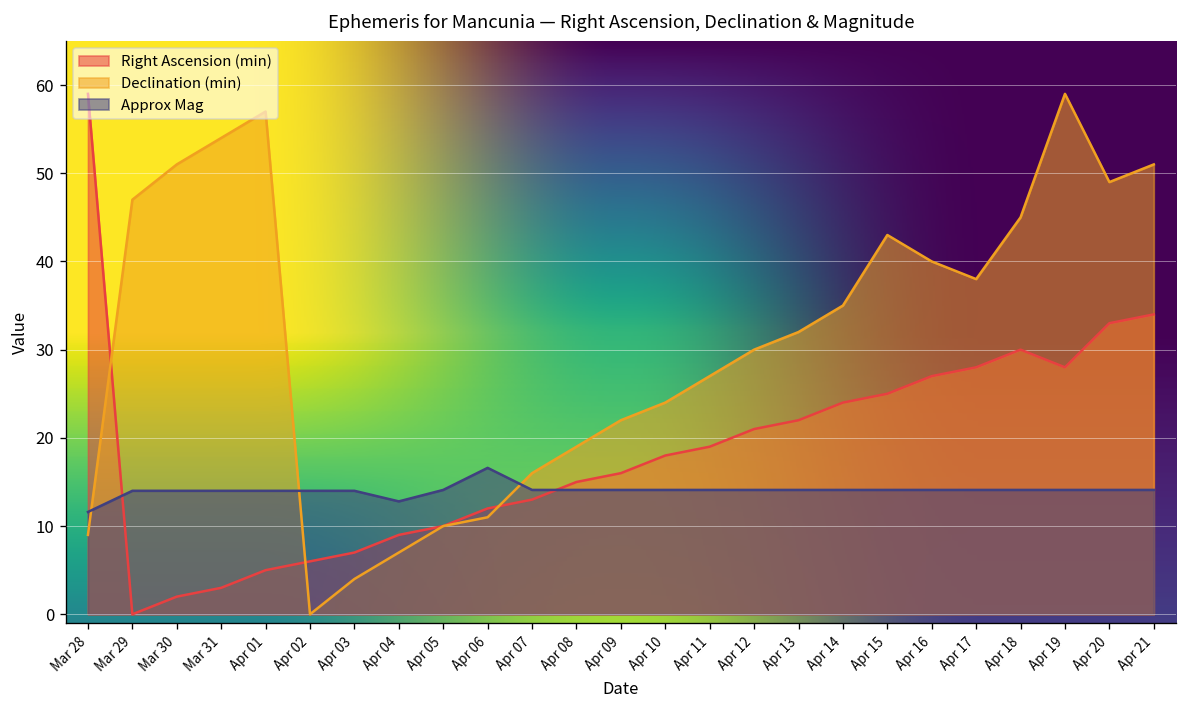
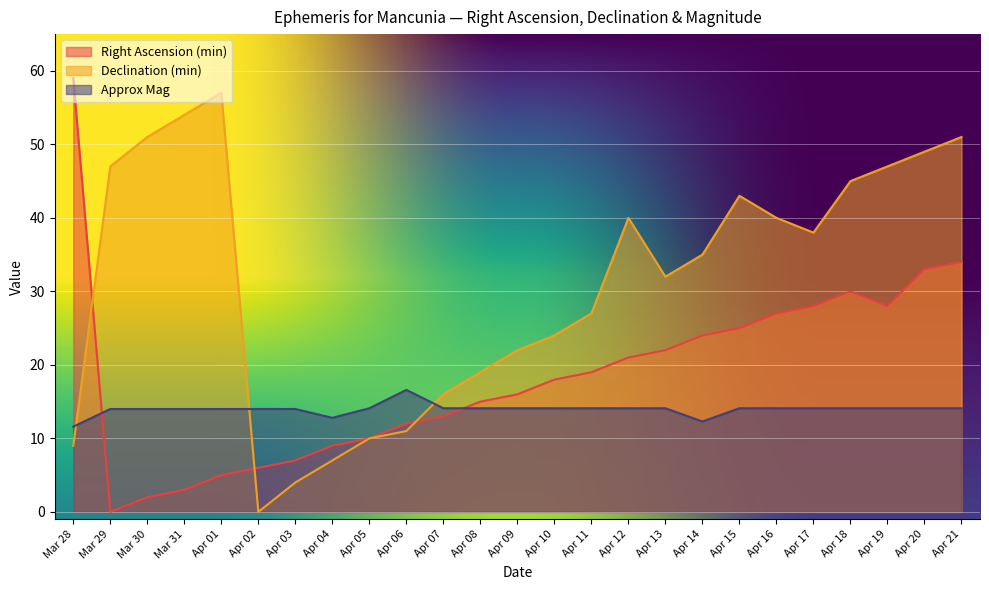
  {
    "Right Ascension (min)": {
      "Mar 29": 0,
      "Mar 30": 2,
      "Mar 31": 3,
      "Apr 01": 5,
      "Apr 02": 6,
      "Apr 03": 7,
      "Apr 04": 9,
      "Apr 06": 12,
      "Apr 07": 13,
      "Apr 08": 15,
      "Apr 09": 16,
      "Apr 10": 18,
      "Apr 11": 19,
      "Apr 12": 21,
      "Apr 13": 22,
      "Apr 14": 24,
      "Apr 15": 25,
      "Apr 16": 27,
      "Apr 17": 28,
      "Apr 18": 30,
      "Apr 19": 28,
      "Apr 20": 33,
      "Apr 21": 34
    },
    "Declination (min)": {
      "Mar 28": 9,
      "Mar 29": 47,
      "Mar 30": 51,
      "Mar 31": 54,
      "Apr 02": 0,
      "Apr 03": 4,
      "Apr 04": 7,
      "Apr 06": 11,
      "Apr 07": 16,
      "Apr 08": 19,
      "Apr 09": 22,
      "Apr 10": 24,
      "Apr 11": 27,
-     "Apr 12": 30,
+     "Apr 12": 40,
      "Apr 13": 32,
      "Apr 14": 35,
      "Apr 15": 43,
      "Apr 16": 40,
      "Apr 17": 38,
      "Apr 18": 45,
-     "Apr 19": 59,
+     "Apr 19": 47,
      "Apr 20": 49,
      "Apr 21": 51
    },
    "Approx Mag": {
      "Mar 28": 12,
      "Mar 29": 14,
      "Mar 30": 14,
      "Mar 31": 14,
      "Apr 01": 14,
      "Apr 02": 14,
      "Apr 03": 14,
      "Apr 04": 13,
      "Apr 05": 14,
      "Apr 06": 17,
      "Apr 07": 14,
      "Apr 08": 14,
      "Apr 09": 14,
      "Apr 10": 14,
      "Apr 11": 14,
      "Apr 12": 14,
      "Apr 13": 14,
-     "Apr 14": 14,
+     "Apr 14": 12,
      "Apr 15": 14,
      "Apr 16": 14,
      "Apr 17": 14,
      "Apr 18": 14,
      "Apr 19": 14,
      "Apr 20": 14,
      "Apr 21": 14
    }
  }
